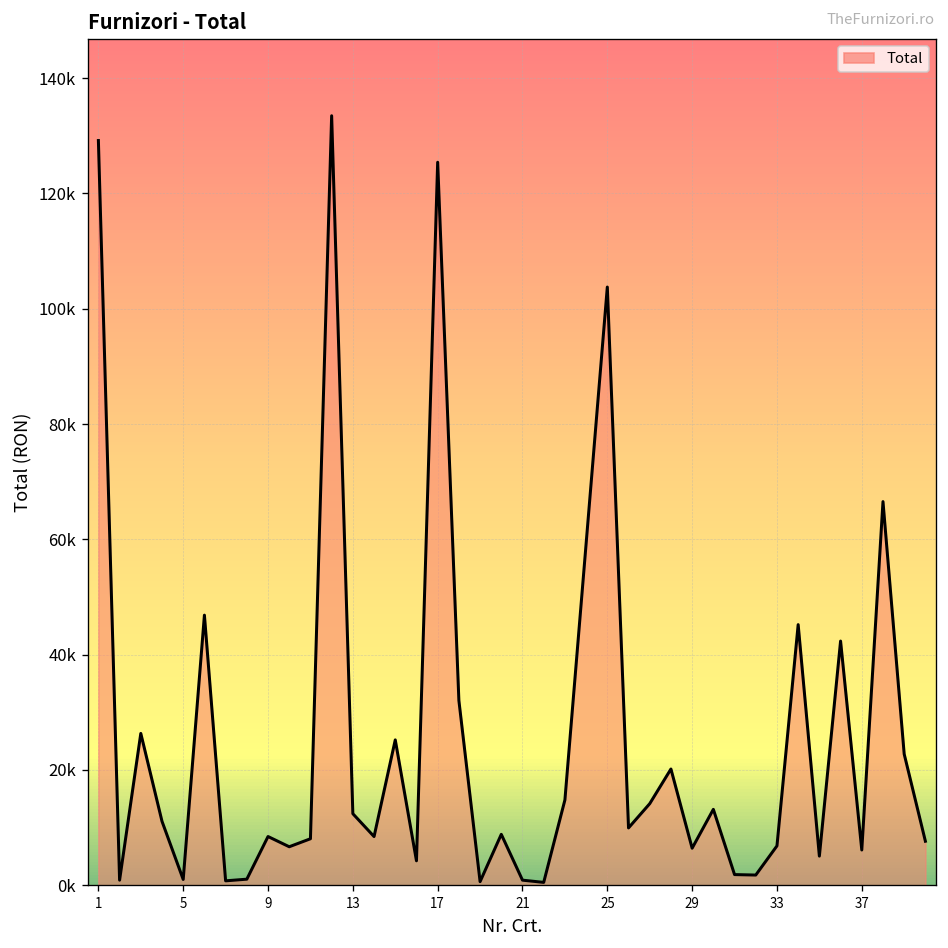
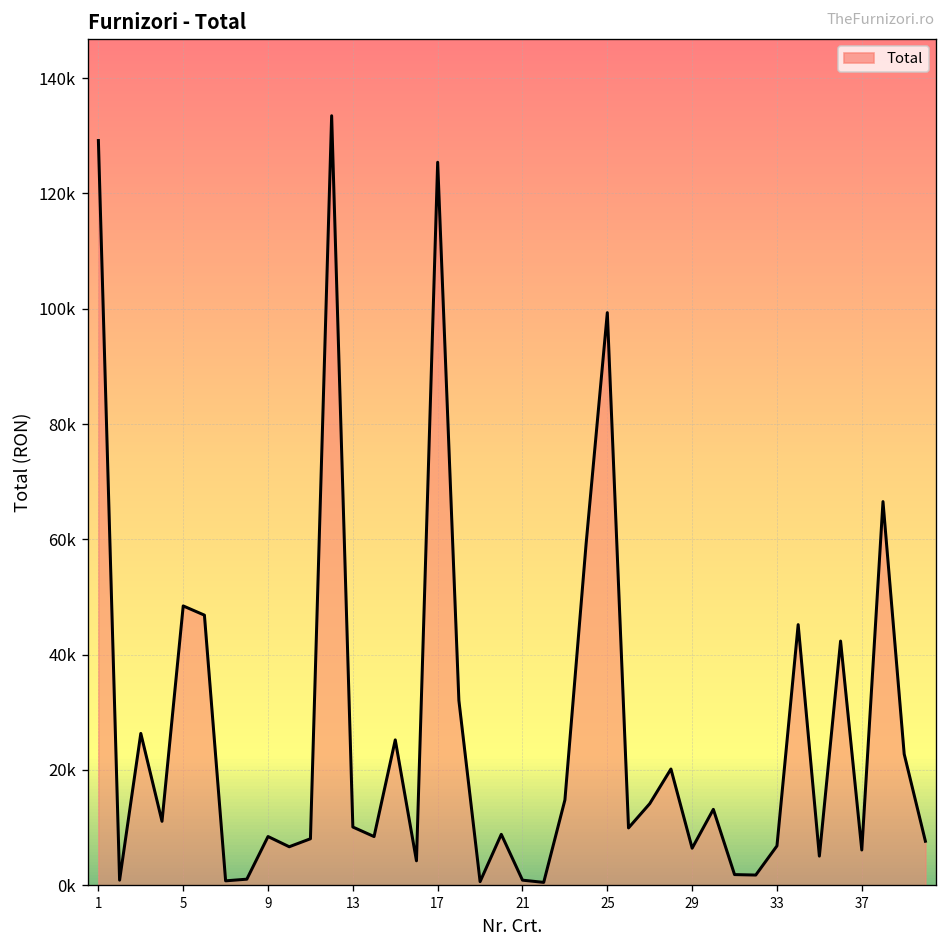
  {
    "1": 129000,
-   "5": 1000,
+   "5": 48000,
    "9": 8000,
-   "13": 12000,
+   "13": 10000,
    "17": 125000,
    "21": 1000,
-   "25": 104000,
+   "25": 99000,
    "29": 6000,
    "33": 7000,
    "37": 6000
  }
